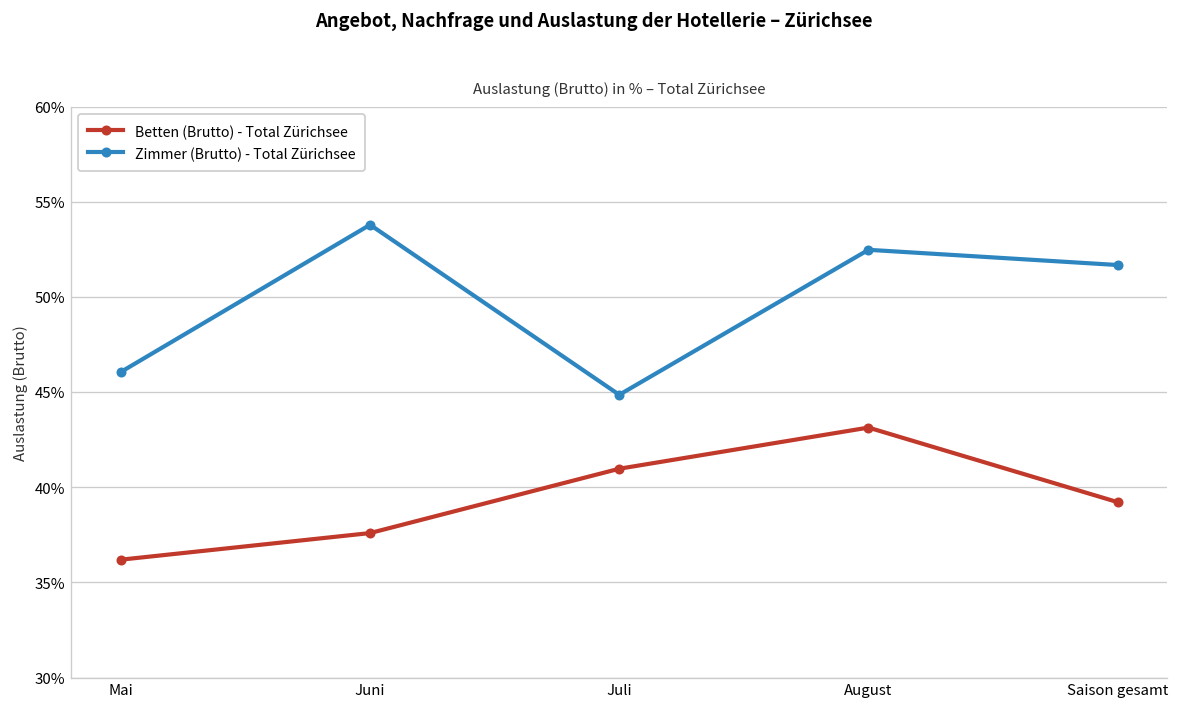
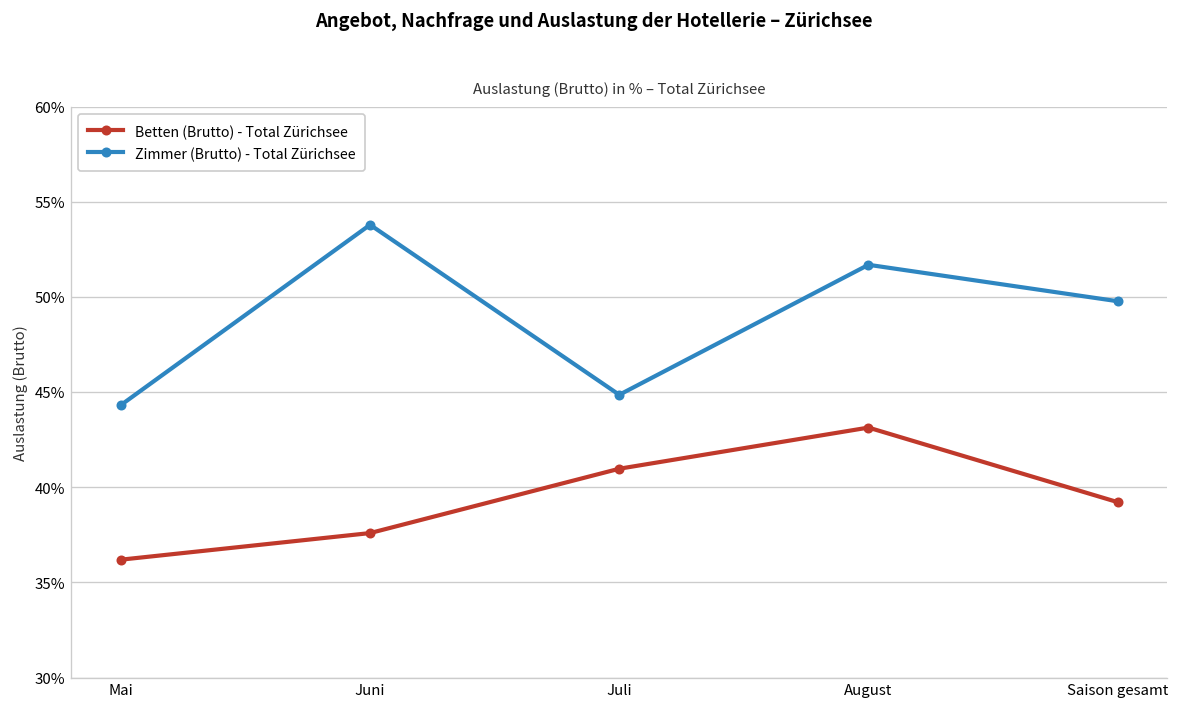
  {
    "Betten (Brutto) - Total Zürichsee": {
      "Mai": "36.2%",
      "Juni": "37.6%",
      "Juli": "41.0%",
      "August": "43.1%",
      "Saison gesamt": "39.2%"
    },
    "Zimmer (Brutto) - Total Zürichsee": {
-     "Mai": "46.1%",
+     "Mai": "44.3%",
      "Juni": "53.8%",
      "Juli": "44.9%",
-     "August": "52.5%",
-     "Saison gesamt": "51.7%"
+     "August": "51.7%",
+     "Saison gesamt": "49.8%"
    }
  }
